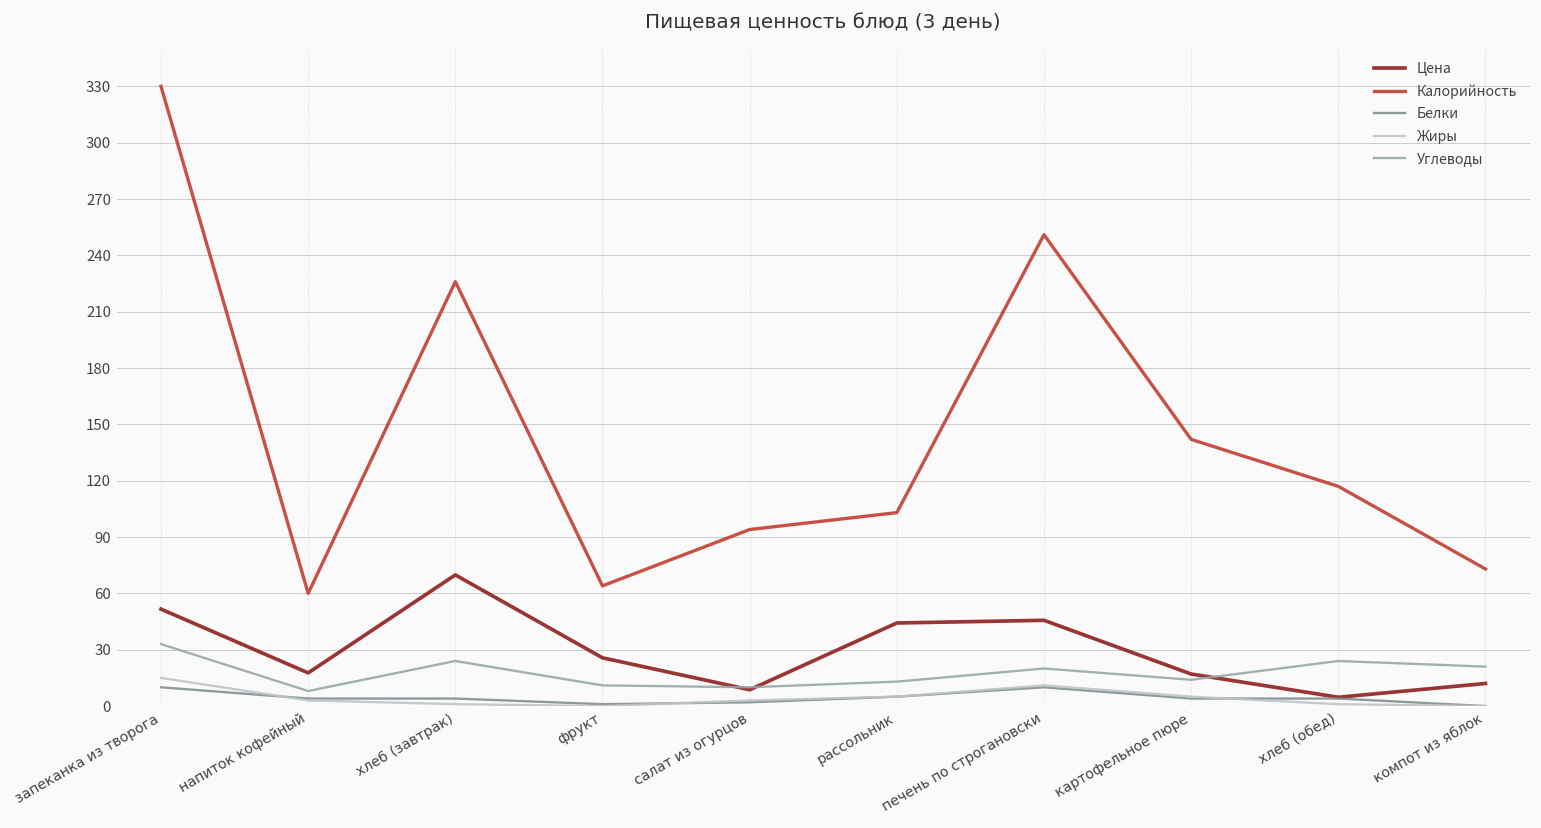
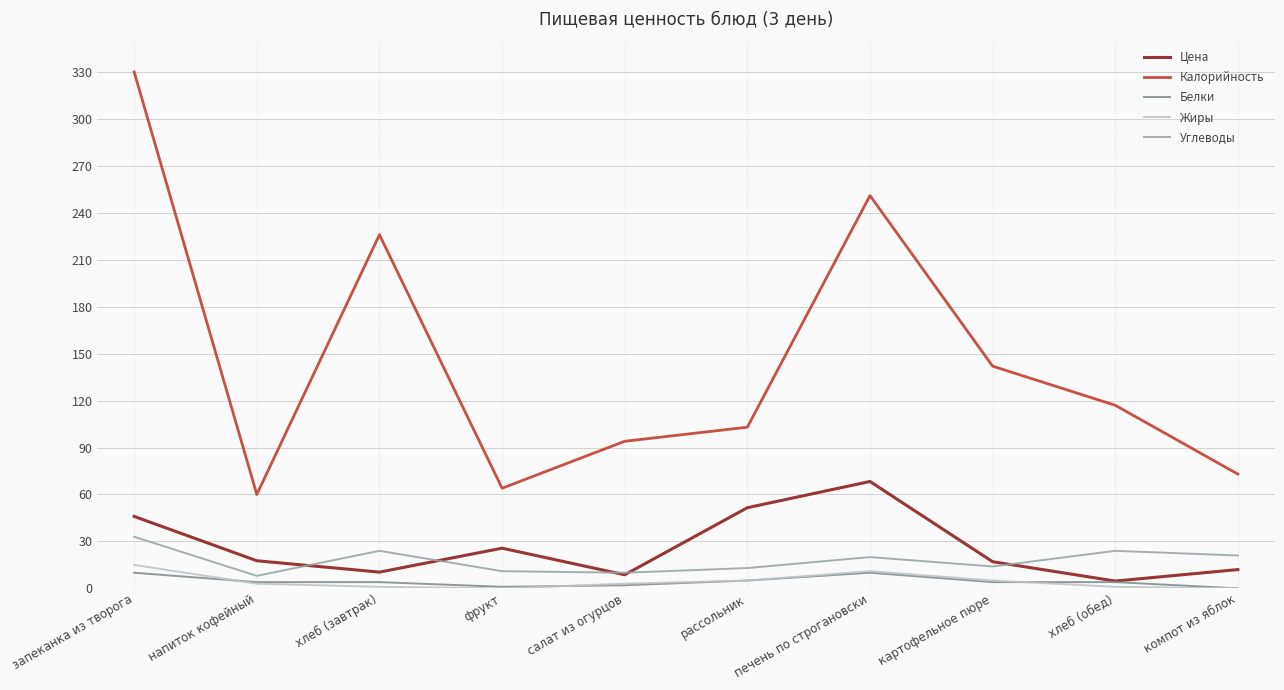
  {
    "Цена": {
-     "запеканка из творога": 52,
+     "запеканка из творога": 46,
      "напиток кофейный": 18,
-     "хлеб (завтрак)": 70,
+     "хлеб (завтрак)": 10,
      "фрукт": 26,
-     "рассольник": 44,
-     "печень по строгановски": 46,
+     "рассольник": 52,
+     "печень по строгановски": 68,
      "картофельное пюре": 17,
      "компот из яблок": 12
    },
    "Калорийность": {
      "запеканка из творога": 330,
      "напиток кофейный": 60,
      "хлеб (завтрак)": 226,
      "фрукт": 64,
      "салат из огурцов": 94,
      "рассольник": 103,
      "печень по строгановски": 251,
      "картофельное пюре": 142,
      "хлеб (обед)": 117,
      "компот из яблок": 73
    }
  }
